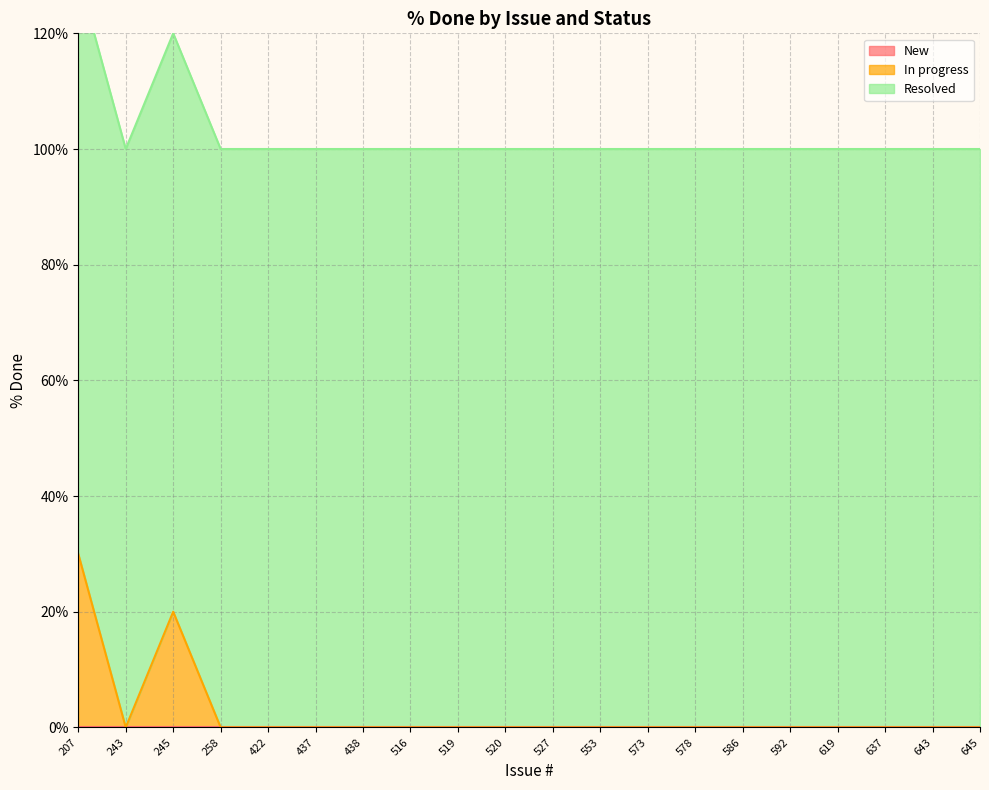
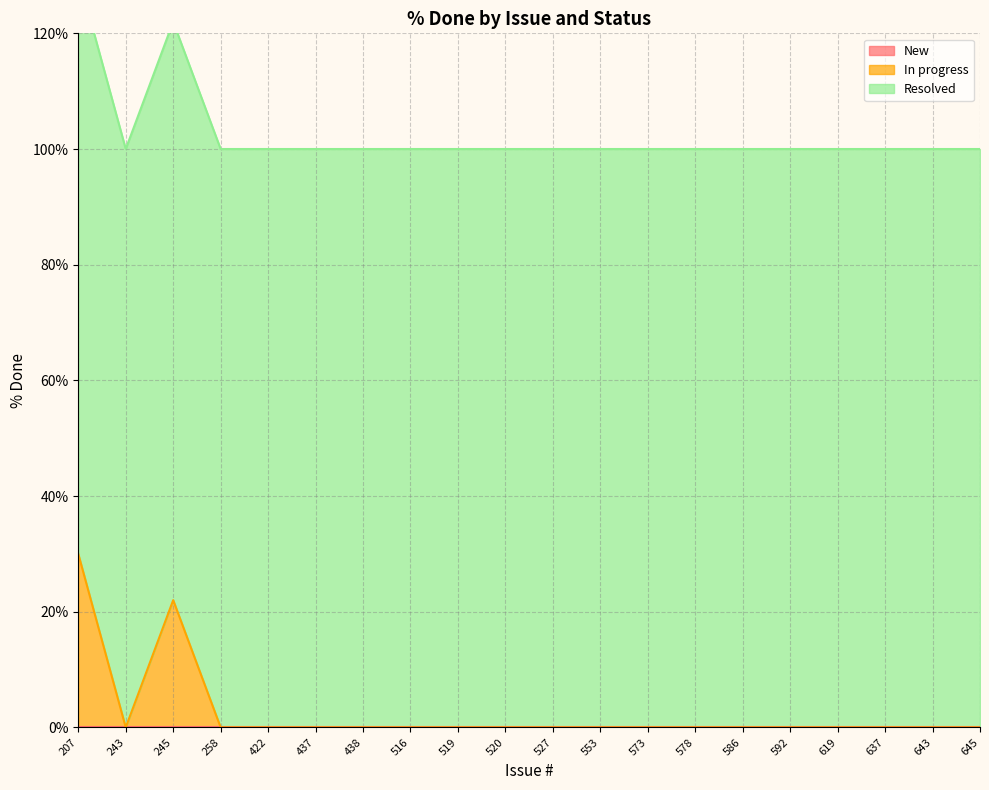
  {
    "New": {
      "207": "0%",
      "245": "0%"
    },
    "In progress": {
      "207": "30%",
-     "245": "20%"
+     "245": "22%"
    },
    "Resolved": {
      "243": "100%",
      "258": "100%",
      "422": "100%",
      "437": "100%",
      "438": "100%",
      "516": "100%",
      "519": "100%",
      "520": "100%",
      "527": "100%",
      "553": "100%",
      "573": "100%",
      "578": "100%",
      "586": "100%",
      "592": "100%",
      "619": "100%",
      "637": "100%",
      "643": "100%",
      "645": "100%"
    }
  }
